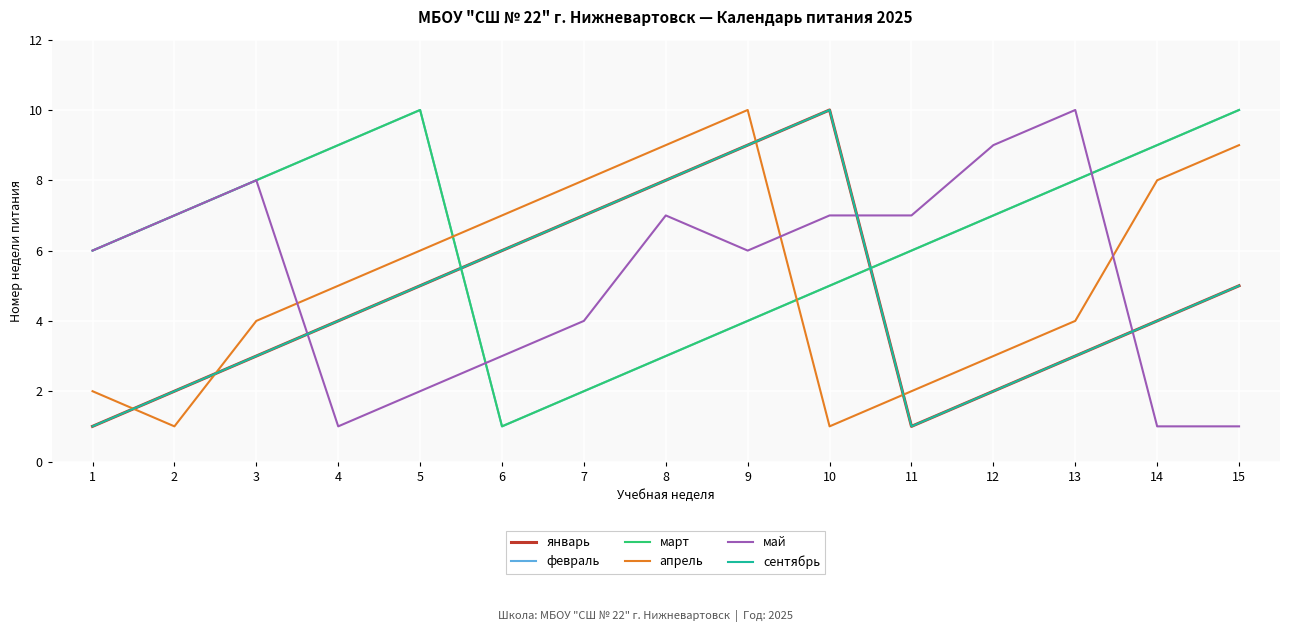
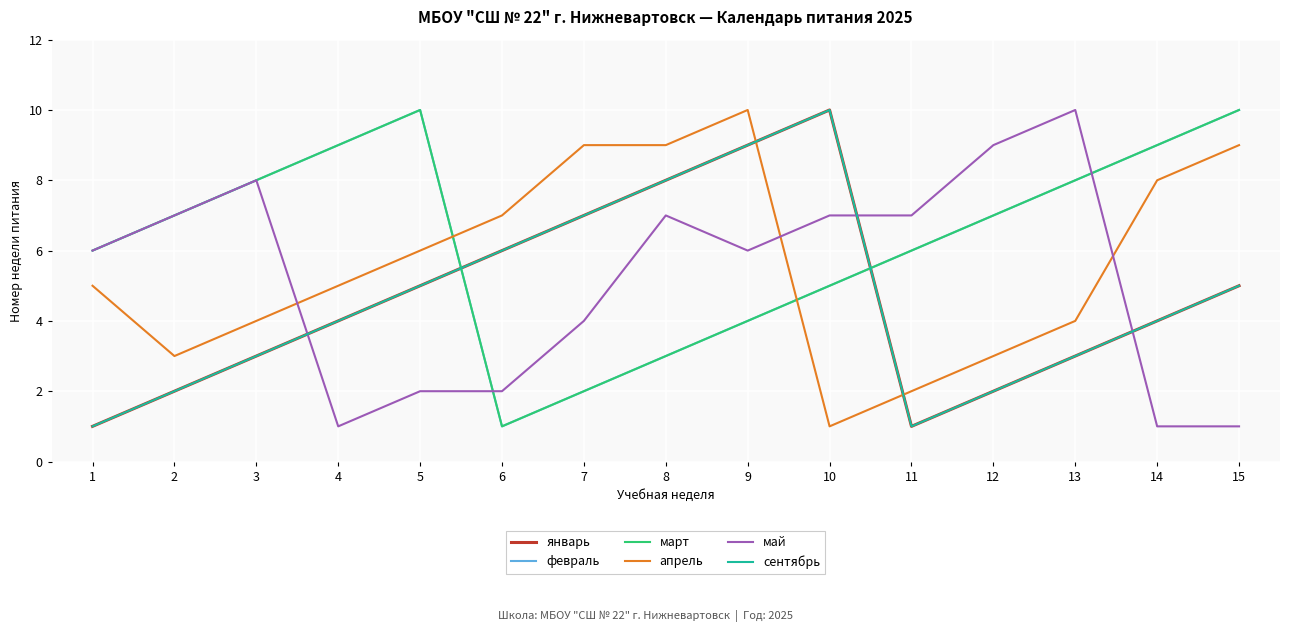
  {
    "апрель": {
-     "1": 2,
-     "2": 1,
+     "1": 5,
+     "2": 3,
      "3": 4,
      "4": 5,
      "5": 6,
      "6": 7,
-     "7": 8,
+     "7": 9,
      "8": 9,
      "9": 10,
      "10": 1,
      "11": 2,
      "12": 3,
      "13": 4,
      "14": 8,
      "15": 9
    },
    "май": {
      "4": 1,
      "5": 2,
-     "6": 3,
+     "6": 2,
      "7": 4,
      "8": 7,
      "9": 6,
      "10": 7,
      "11": 7,
      "12": 9,
      "13": 10,
      "14": 1,
      "15": 1
    }
  }
